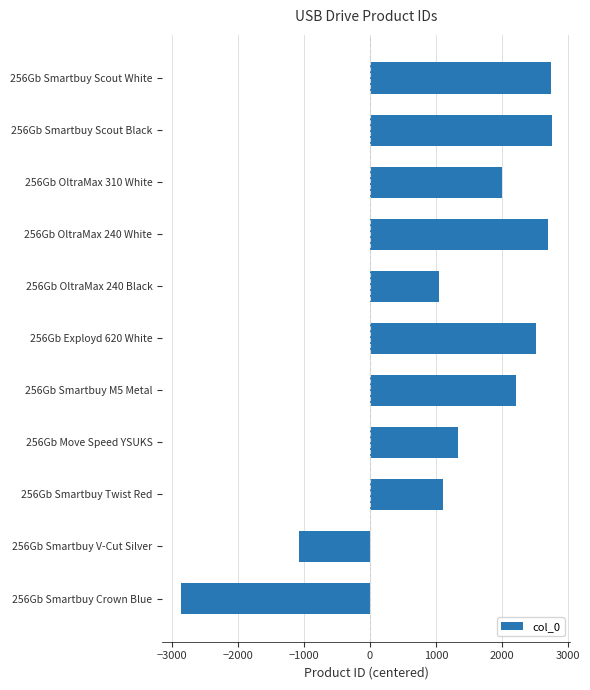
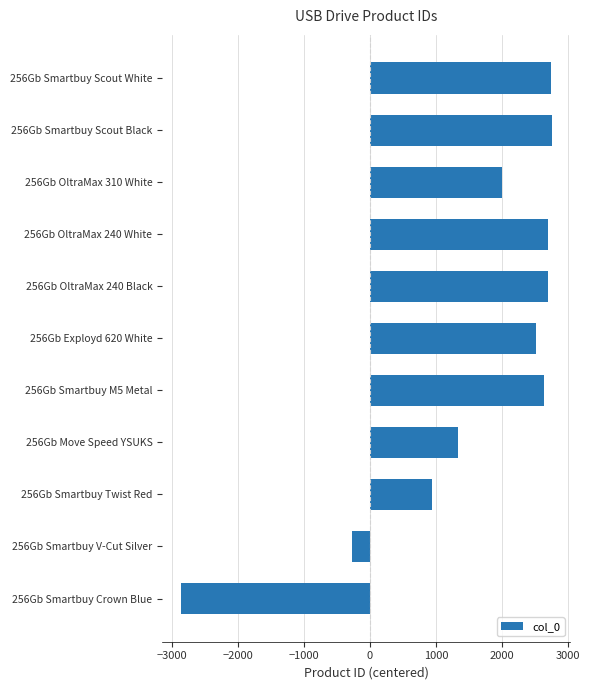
  {
    "256Gb Smartbuy Scout White": 2700,
    "256Gb Smartbuy Scout Black": 2800,
    "256Gb OltraMax 310 White": 2000,
    "256Gb OltraMax 240 White": 2700,
-   "256Gb OltraMax 240 Black": 1100,
+   "256Gb OltraMax 240 Black": 2700,
    "256Gb Exployd 620 White": 2500,
-   "256Gb Smartbuy M5 Metal": 2200,
+   "256Gb Smartbuy M5 Metal": 2600,
    "256Gb Move Speed YSUKS": 1300,
-   "256Gb Smartbuy Twist Red": 1100,
-   "256Gb Smartbuy V-Cut Silver": -1100,
+   "256Gb Smartbuy Twist Red": 900,
+   "256Gb Smartbuy V-Cut Silver": -300,
    "256Gb Smartbuy Crown Blue": -2900
  }
